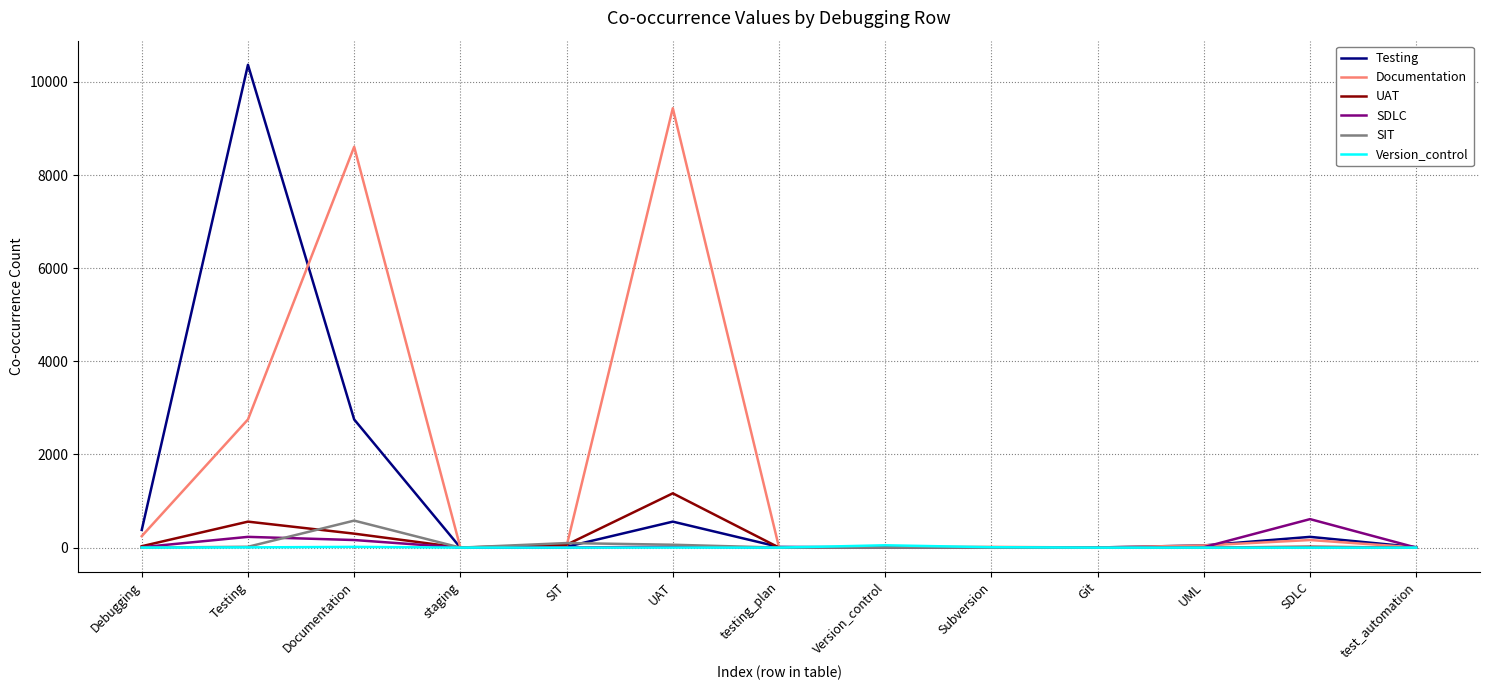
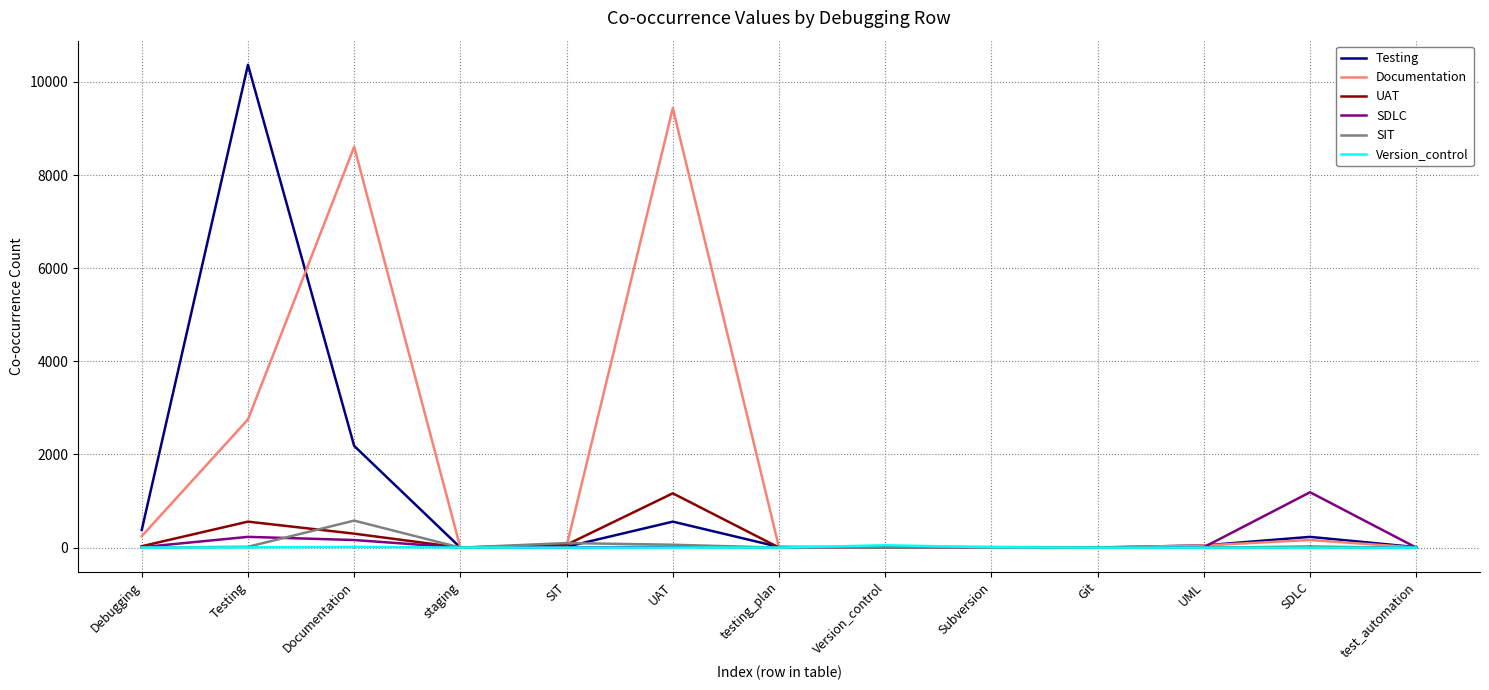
  {
    "Testing": {
      "Debugging": 400,
      "Testing": 10400,
-     "Documentation": 2800,
+     "Documentation": 2200,
      "UAT": 600,
      "SDLC": 200
    },
    "Documentation": {
      "Debugging": 200,
      "Testing": 2800,
      "Documentation": 8600,
      "UAT": 9400,
      "SDLC": 200
    },
    "UAT": {
      "Testing": 600,
      "Documentation": 300,
      "UAT": 1200
    },
    "SDLC": {
      "Testing": 200,
      "Documentation": 200,
-     "SDLC": 600
+     "SDLC": 1200
    },
    "SIT": {
      "Documentation": 600
    },
    "Version_control": {
      "Documentation": 0
    }
  }
